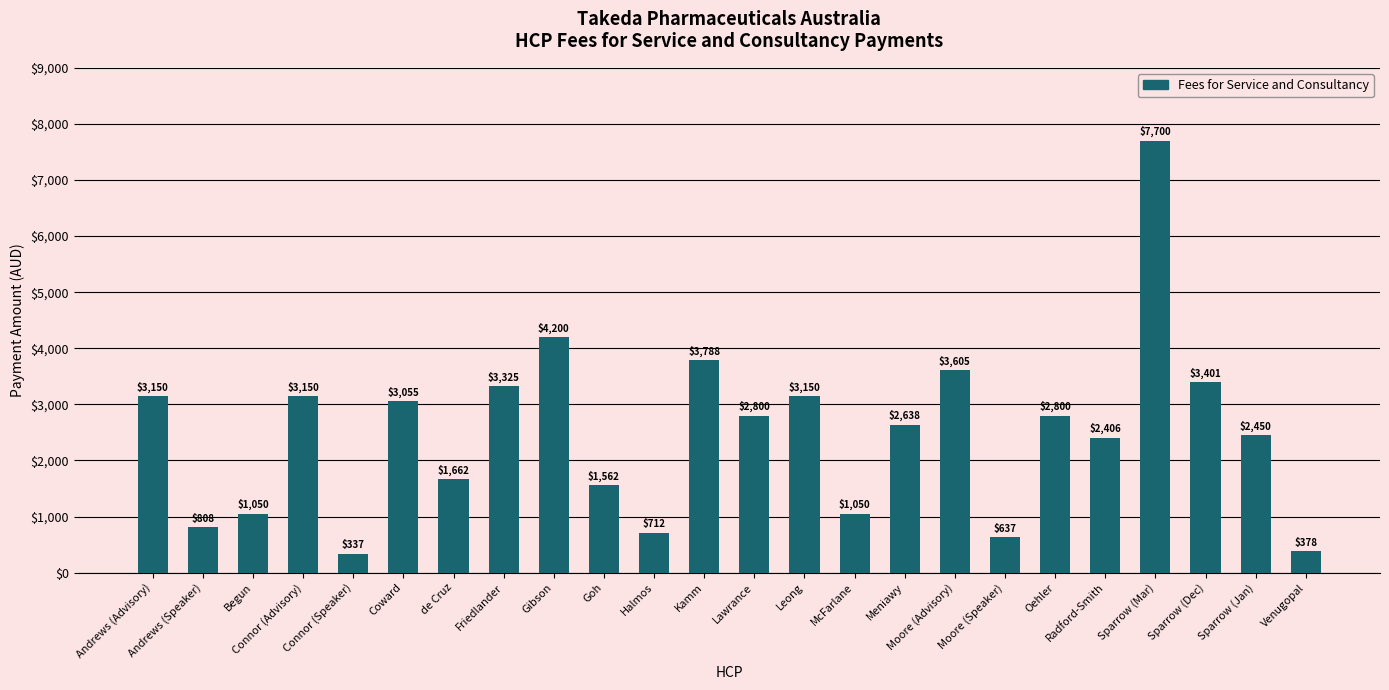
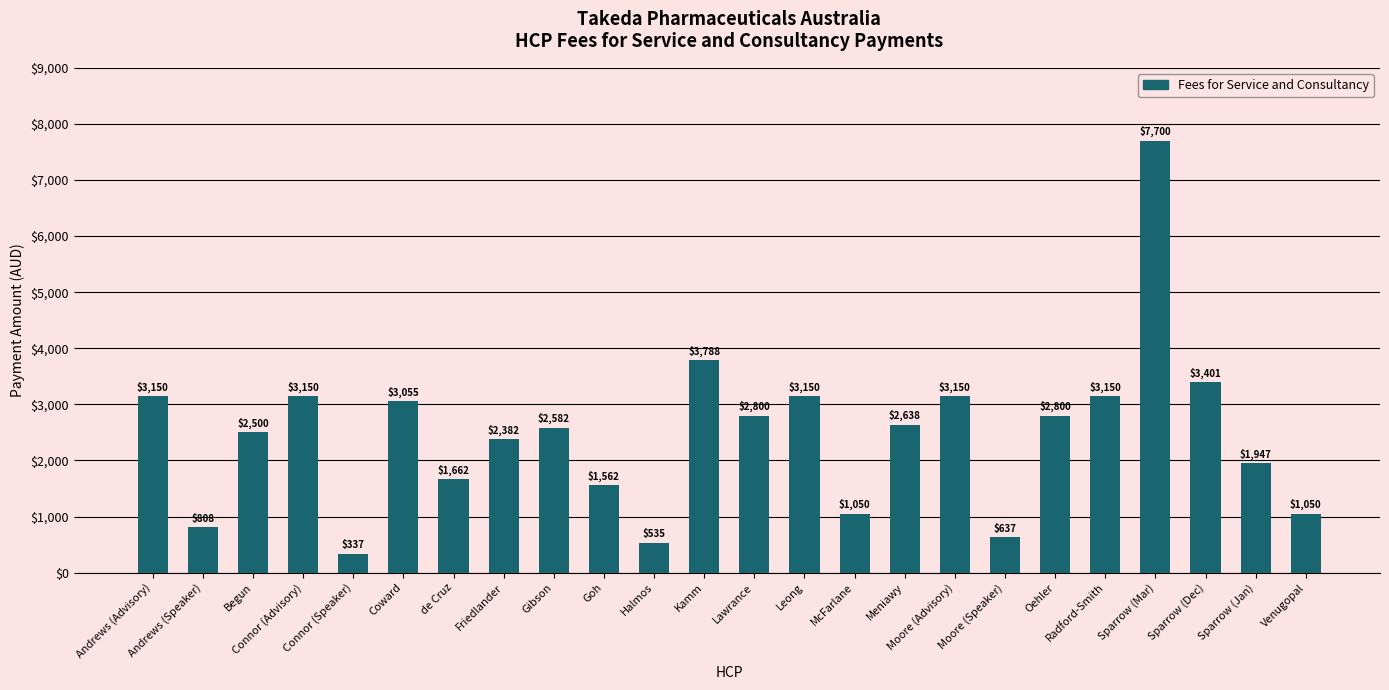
  {
    "Andrews (Advisory)": "$3,150",
    "Andrews (Speaker)": "$808",
-   "Begun": "$1,050",
+   "Begun": "$2,500",
    "Connor (Advisory)": "$3,150",
    "Connor (Speaker)": "$337",
    "Coward": "$3,055",
    "de Cruz": "$1,662",
-   "Friedlander": "$3,325",
-   "Gibson": "$4,200",
+   "Friedlander": "$2,382",
+   "Gibson": "$2,582",
    "Goh": "$1,562",
-   "Halmos": "$712",
+   "Halmos": "$535",
    "Kamm": "$3,788",
    "Lawrance": "$2,800",
    "Leong": "$3,150",
    "McFarlane": "$1,050",
    "Meniawy": "$2,638",
-   "Moore (Advisory)": "$3,605",
+   "Moore (Advisory)": "$3,150",
    "Moore (Speaker)": "$637",
    "Oehler": "$2,800",
-   "Radford-Smith": "$2,406",
+   "Radford-Smith": "$3,150",
    "Sparrow (Mar)": "$7,700",
    "Sparrow (Dec)": "$3,401",
-   "Sparrow (Jan)": "$2,450",
-   "Venugopal": "$378"
+   "Sparrow (Jan)": "$1,947",
+   "Venugopal": "$1,050"
  }
